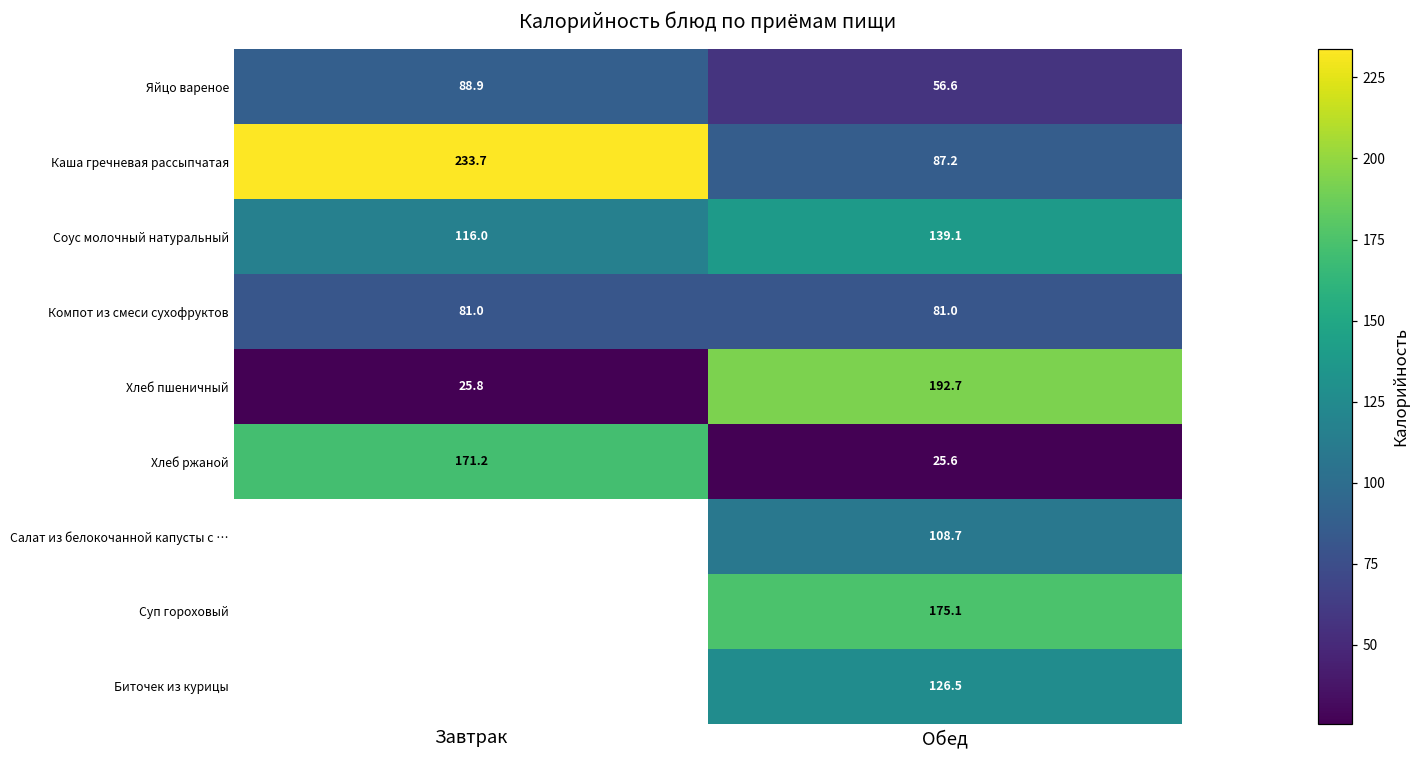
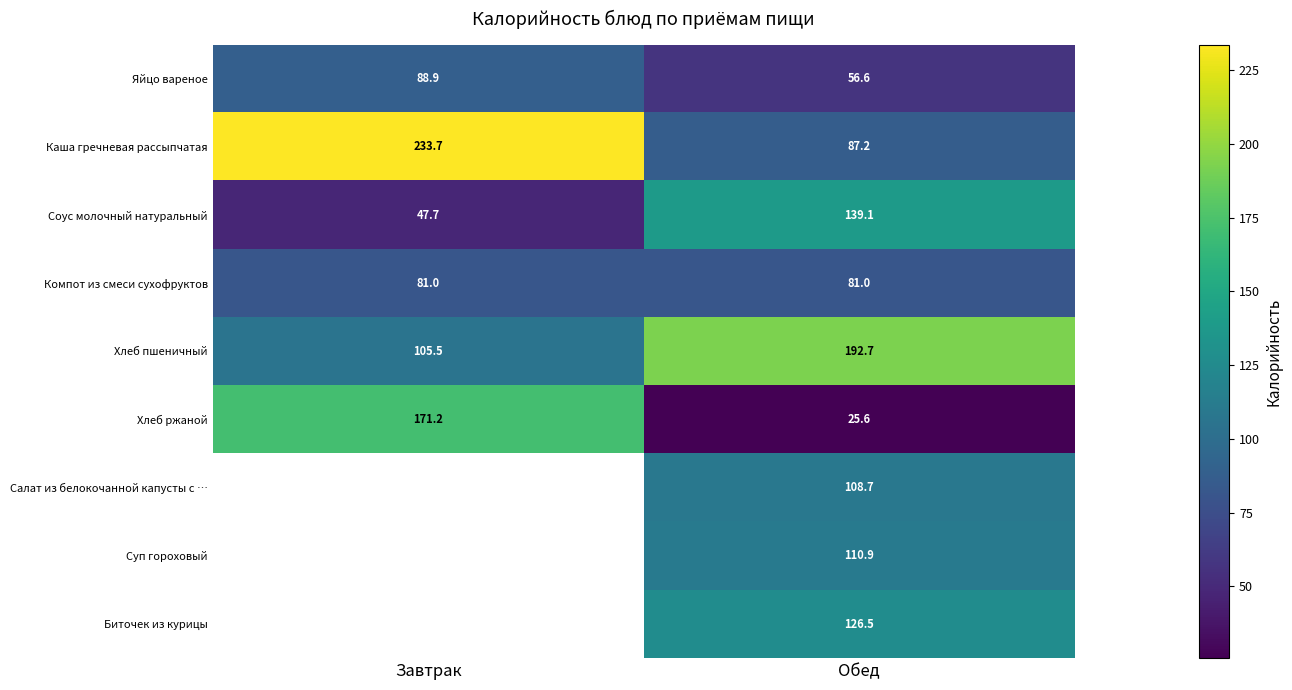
  {
    "Яйцо вареное": {
      "Завтрак": 88.9,
      "Обед": 56.6
    },
    "Каша гречневая рассыпчатая": {
      "Завтрак": 233.7,
      "Обед": 87.2
    },
    "Соус молочный натуральный": {
-     "Завтрак": 116.0,
+     "Завтрак": 47.7,
      "Обед": 139.1
    },
    "Компот из смеси сухофруктов": {
      "Завтрак": 81.0,
      "Обед": 81.0
    },
    "Хлеб пшеничный": {
-     "Завтрак": 25.8,
+     "Завтрак": 105.5,
      "Обед": 192.7
    },
    "Хлеб ржаной": {
      "Завтрак": 171.2,
      "Обед": 25.6
    },
    "Салат из белокочанной капусты с …": {
      "Обед": 108.7
    },
    "Суп гороховый": {
-     "Обед": 175.1
+     "Обед": 110.9
    },
    "Биточек из курицы": {
      "Обед": 126.5
    }
  }
